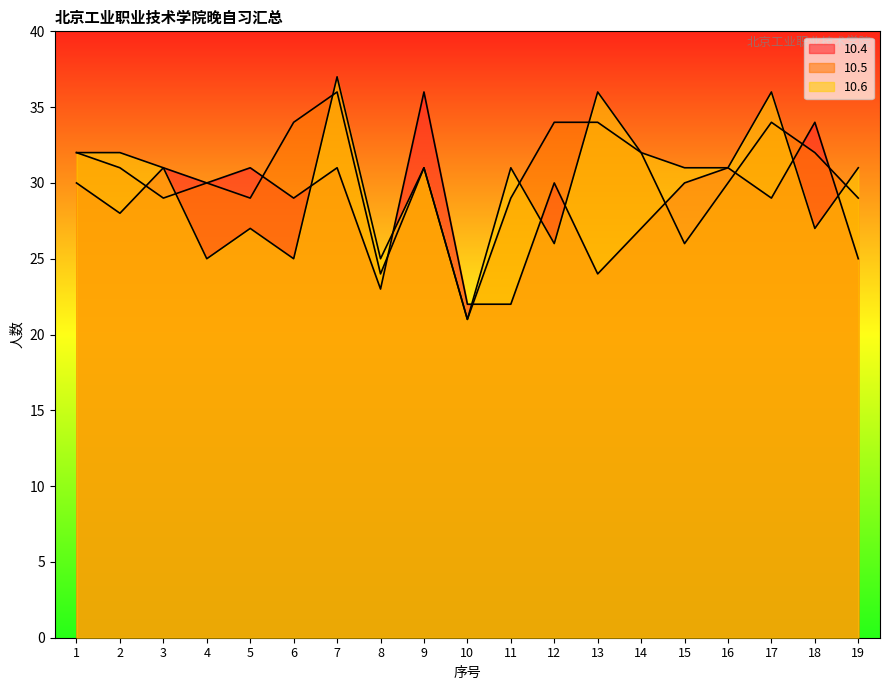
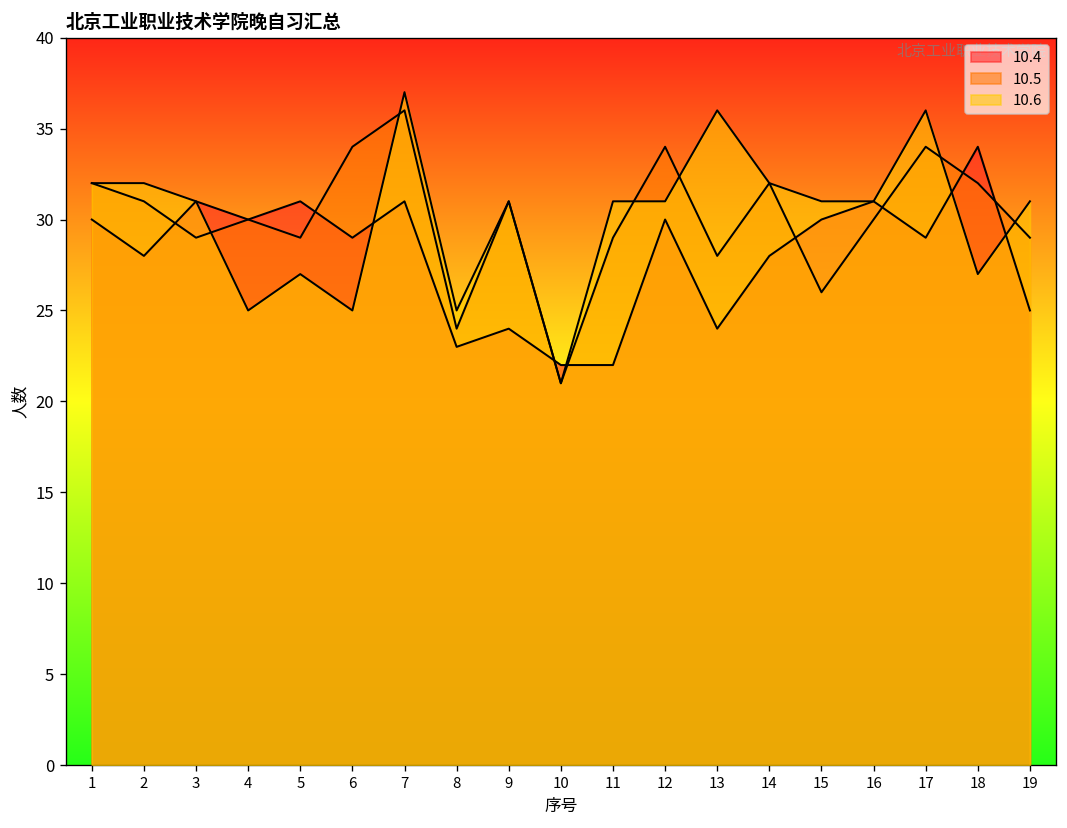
  {
    "10.4": {
      "1": 30,
      "2": 28,
      "5": 31,
      "6": 29,
      "7": 31,
      "8": 23,
-     "9": 36,
+     "9": 24,
      "10": 22,
      "11": 22,
      "12": 30,
      "13": 24,
-     "14": 27,
+     "14": 28,
      "15": 30,
      "17": 29,
      "18": 34,
      "19": 25
    },
    "10.5": {
      "2": 31,
      "3": 29,
      "5": 29,
      "6": 34,
      "7": 36,
      "8": 24,
      "11": 29,
      "12": 34,
-     "13": 34,
+     "13": 28,
      "15": 26,
      "16": 30,
      "17": 34,
      "18": 32,
      "19": 29
    },
    "10.6": {
      "2": 32,
      "4": 25,
      "5": 27,
      "6": 25,
      "7": 37,
      "8": 25,
      "11": 31,
-     "12": 26,
+     "12": 31,
      "13": 36,
      "15": 31,
      "17": 36,
      "18": 27,
      "19": 31
    }
  }
